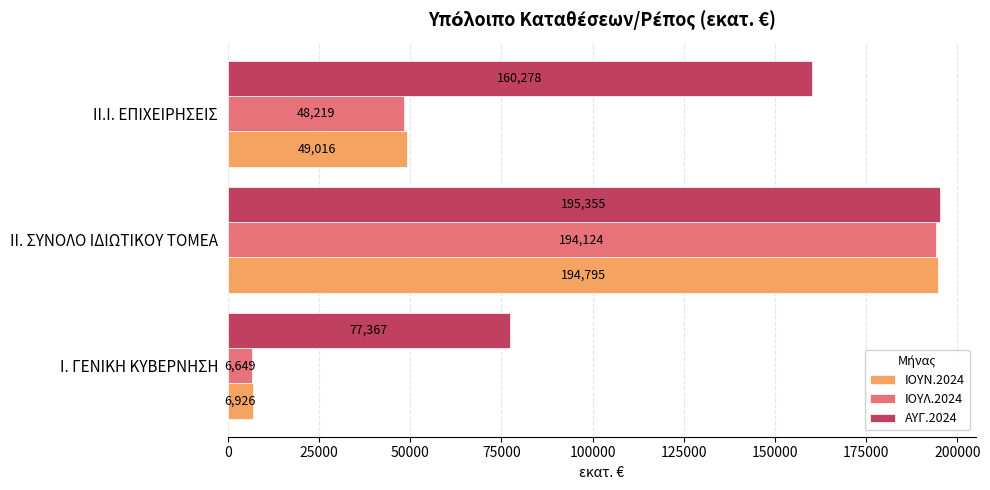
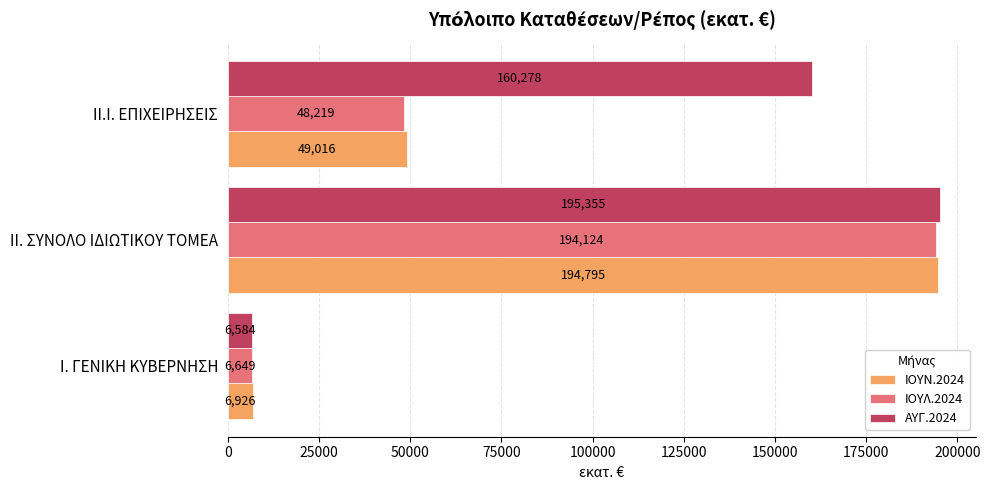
  {
    "ΑΥΓ.2024": {
      "ΙΙ.I. ΕΠΙΧΕΙΡΗΣΕΙΣ": "160,278",
      "ΙI. ΣΥΝΟΛΟ ΙΔΙΩΤΙΚΟΥ ΤΟΜΕΑ": "195,355",
-     "Ι. ΓΕΝΙΚΗ ΚΥΒΕΡΝΗΣΗ": "77,367"
+     "Ι. ΓΕΝΙΚΗ ΚΥΒΕΡΝΗΣΗ": "6,584"
    }
  }
